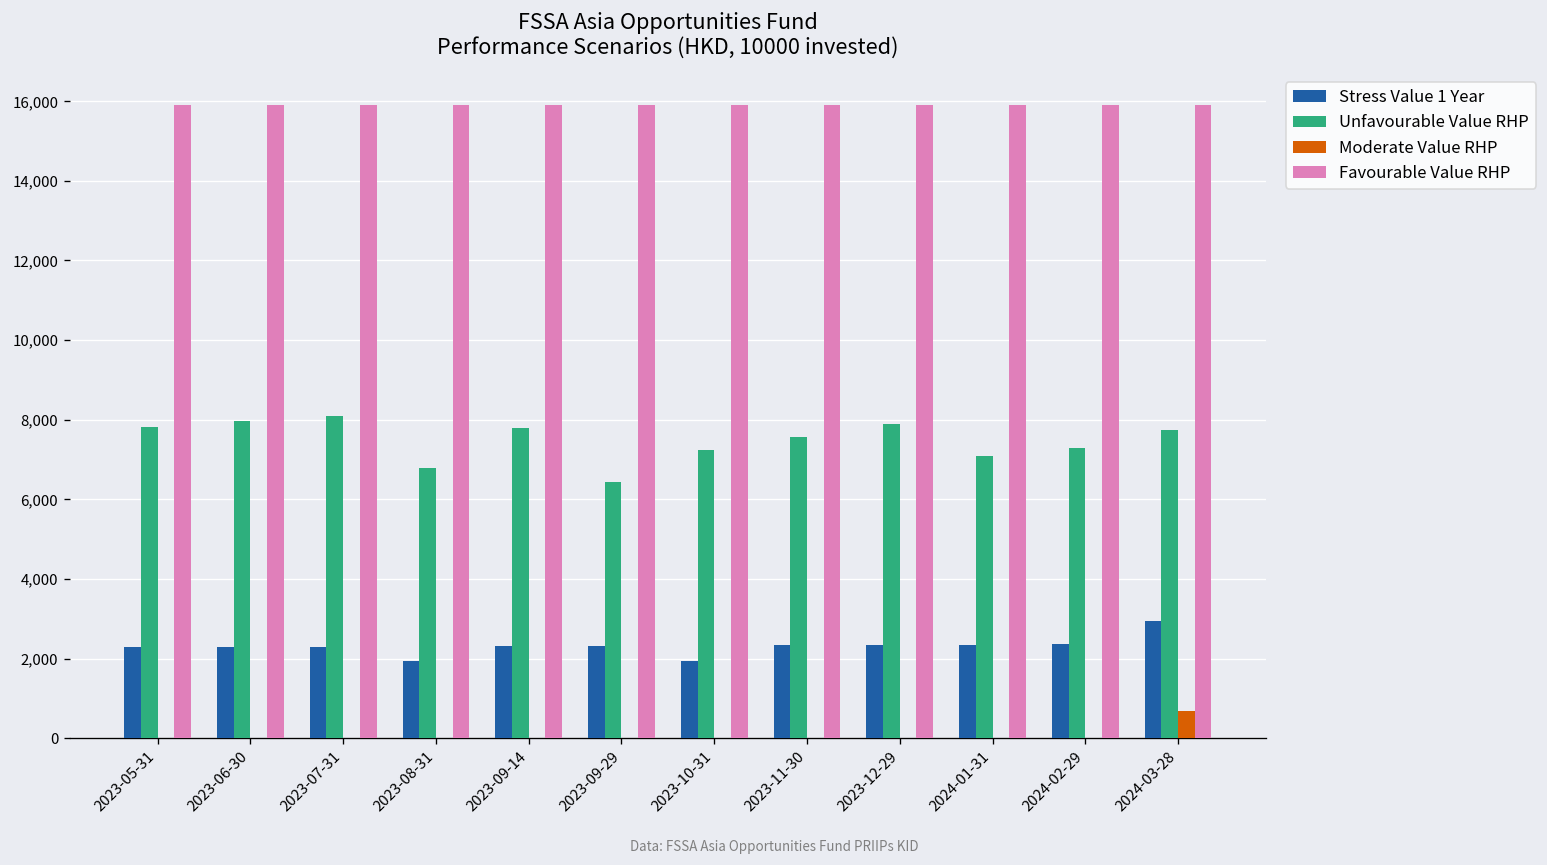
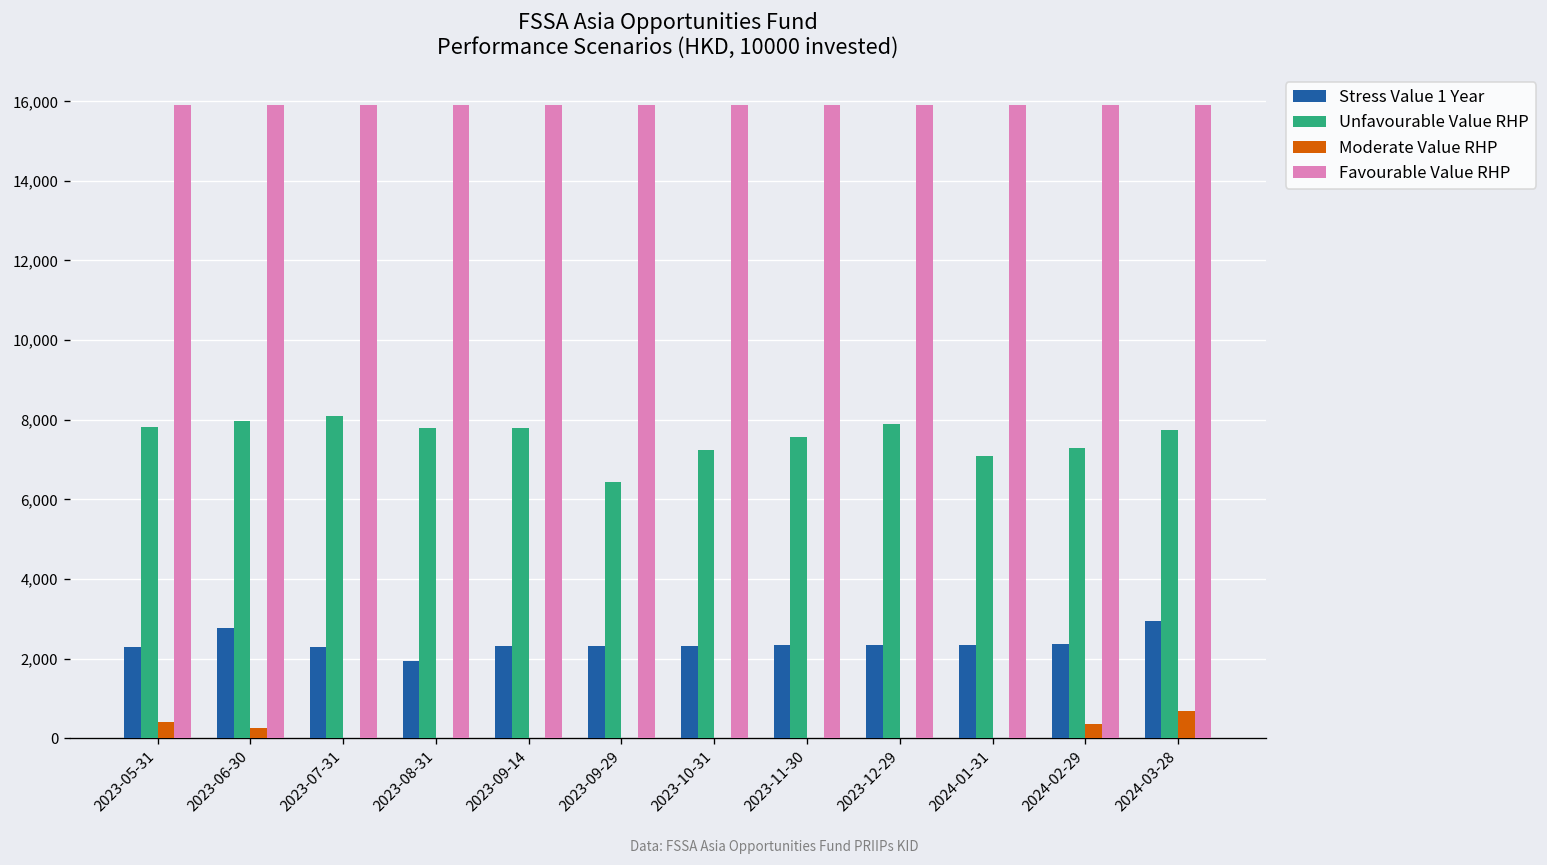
  {
    "Stress Value 1 Year": {
      "2023-05-31": "2,300",
-     "2023-06-30": "2,300",
+     "2023-06-30": "2,800",
      "2023-07-31": "2,300",
      "2023-08-31": "1,900",
      "2023-09-14": "2,300",
      "2023-09-29": "2,300",
-     "2023-10-31": "1,900",
+     "2023-10-31": "2,300",
      "2023-11-30": "2,300",
      "2023-12-29": "2,300",
      "2024-01-31": "2,400",
      "2024-02-29": "2,400",
      "2024-03-28": "3,000"
    },
    "Unfavourable Value RHP": {
      "2023-05-31": "7,800",
      "2023-06-30": "8,000",
      "2023-07-31": "8,100",
-     "2023-08-31": "6,800",
+     "2023-08-31": "7,800",
      "2023-09-14": "7,800",
      "2023-09-29": "6,400",
      "2023-10-31": "7,200",
      "2023-11-30": "7,600",
      "2023-12-29": "7,900",
      "2024-01-31": "7,100",
      "2024-02-29": "7,300",
      "2024-03-28": "7,700"
    },
    "Moderate Value RHP": {
-     "2023-05-31": "0",
-     "2023-06-30": "0",
-     "2024-02-29": "0",
+     "2023-05-31": "400",
+     "2023-06-30": "300",
+     "2024-02-29": "400",
      "2024-03-28": "700"
    },
    "Favourable Value RHP": {
      "2023-05-31": "15,900",
      "2023-06-30": "15,900",
      "2023-07-31": "15,900",
      "2023-08-31": "15,900",
      "2023-09-14": "15,900",
      "2023-09-29": "15,900",
      "2023-10-31": "15,900",
      "2023-11-30": "15,900",
      "2023-12-29": "15,900",
      "2024-01-31": "15,900",
      "2024-02-29": "15,900",
      "2024-03-28": "15,900"
    }
  }
